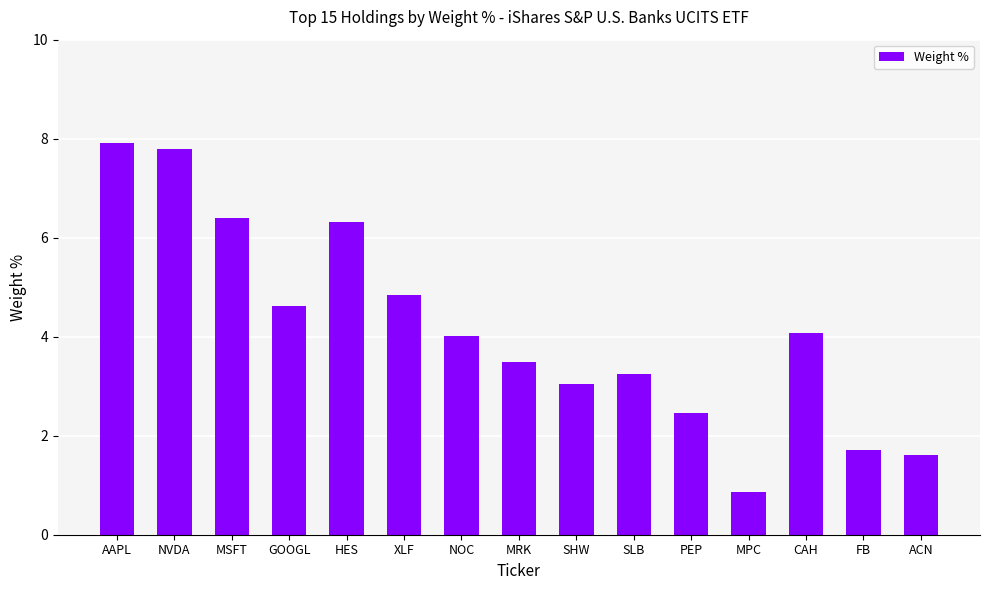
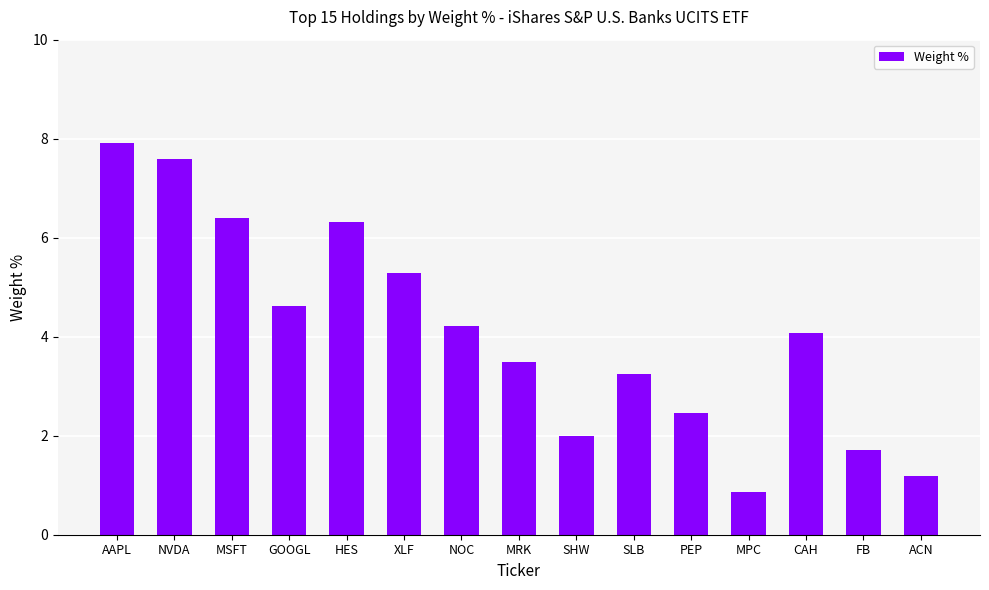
  {
    "AAPL": 7.9,
-   "NVDA": 7.8,
+   "NVDA": 7.6,
    "MSFT": 6.4,
    "GOOGL": 4.6,
    "HES": 6.3,
-   "XLF": 4.9,
-   "NOC": 4.0,
+   "XLF": 5.3,
+   "NOC": 4.2,
    "MRK": 3.5,
-   "SHW": 3.1,
+   "SHW": 2.0,
    "SLB": 3.3,
    "PEP": 2.5,
    "MPC": 0.9,
    "CAH": 4.1,
    "FB": 1.7,
-   "ACN": 1.6
+   "ACN": 1.2
  }
